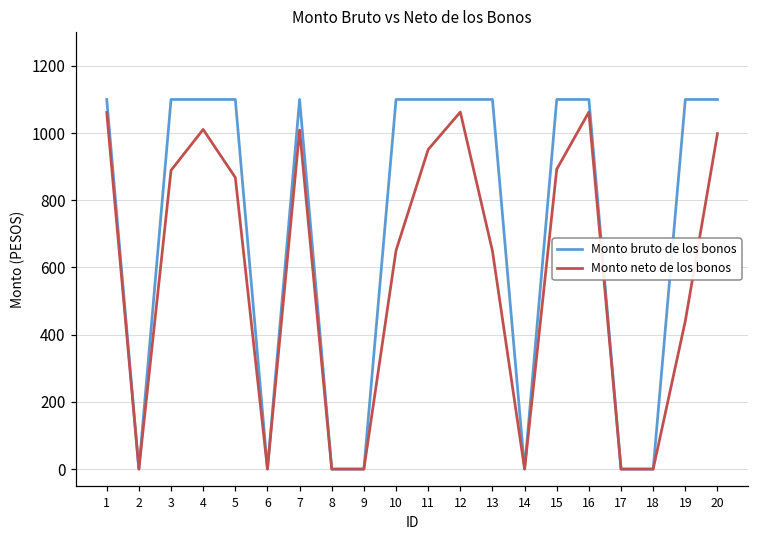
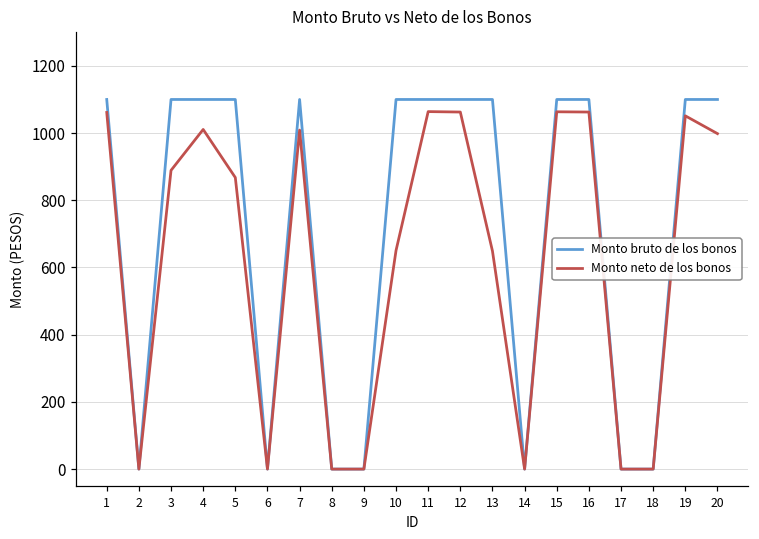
  {
    "Monto bruto de los bonos": {
      "1": 1100,
      "3": 1100,
      "4": 1100,
      "5": 1100,
      "7": 1100,
      "10": 1100,
      "11": 1100,
      "12": 1100,
      "13": 1100,
      "15": 1100,
      "16": 1100,
      "19": 1100,
      "20": 1100
    },
    "Monto neto de los bonos": {
      "1": 1060,
      "3": 890,
      "4": 1010,
      "5": 870,
      "7": 1010,
      "10": 650,
-     "11": 950,
+     "11": 1060,
      "12": 1060,
      "13": 650,
-     "15": 890,
+     "15": 1060,
      "16": 1060,
-     "19": 440,
+     "19": 1050,
      "20": 1000
    }
  }
